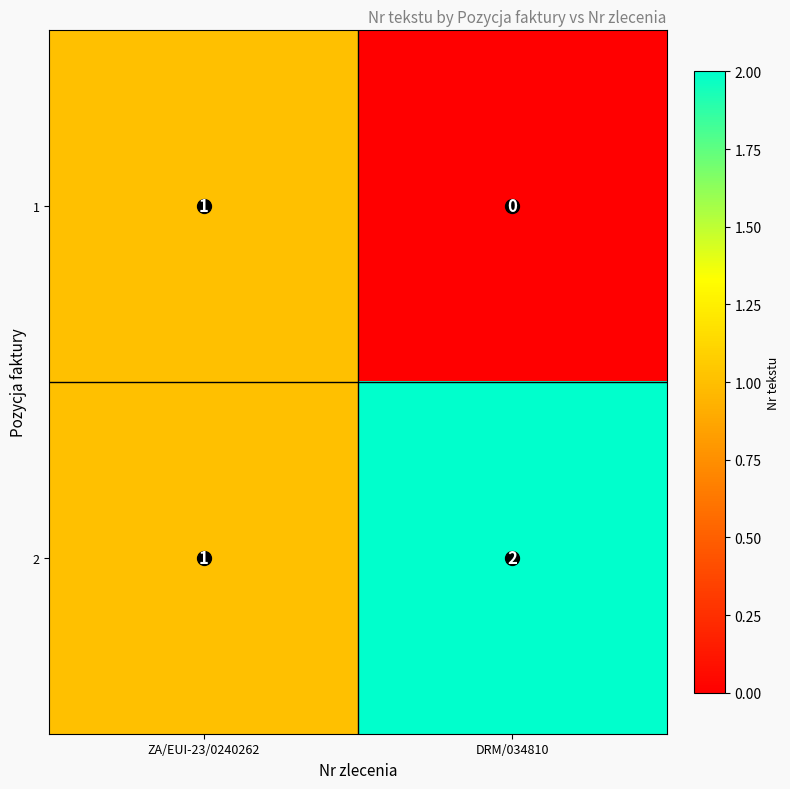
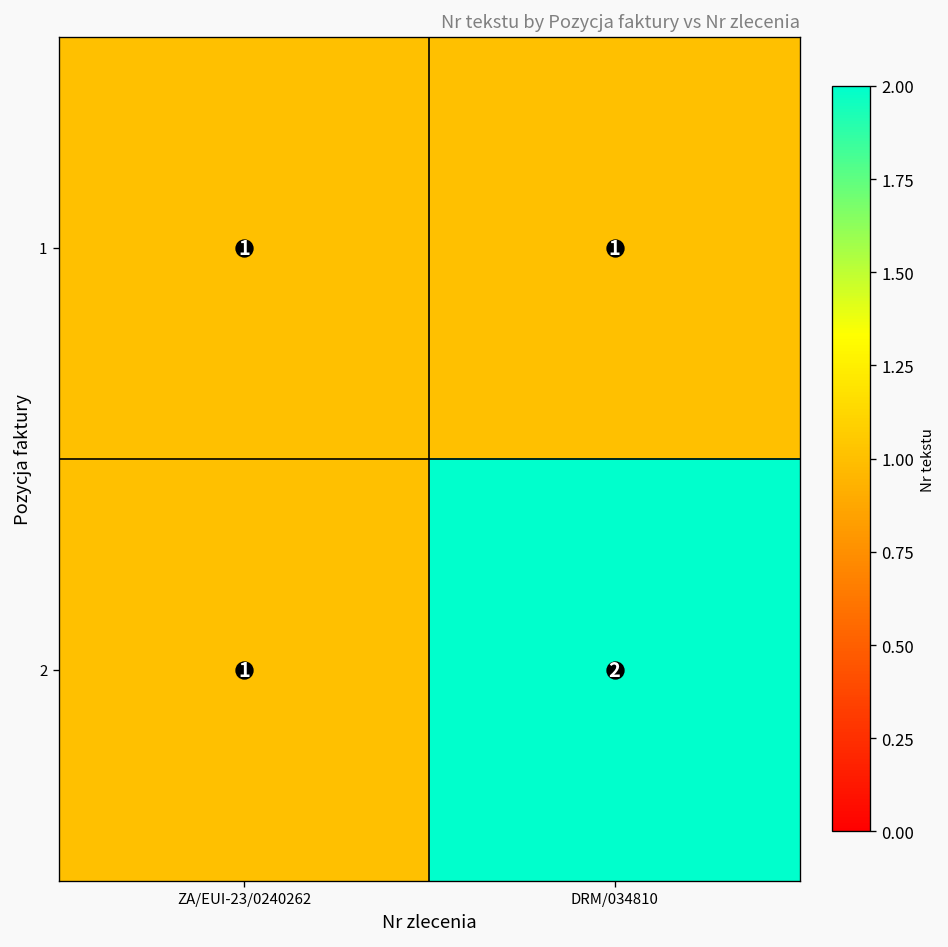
  {
    "1": {
-     "DRM/034810": 0
+     "DRM/034810": 1
    }
  }
